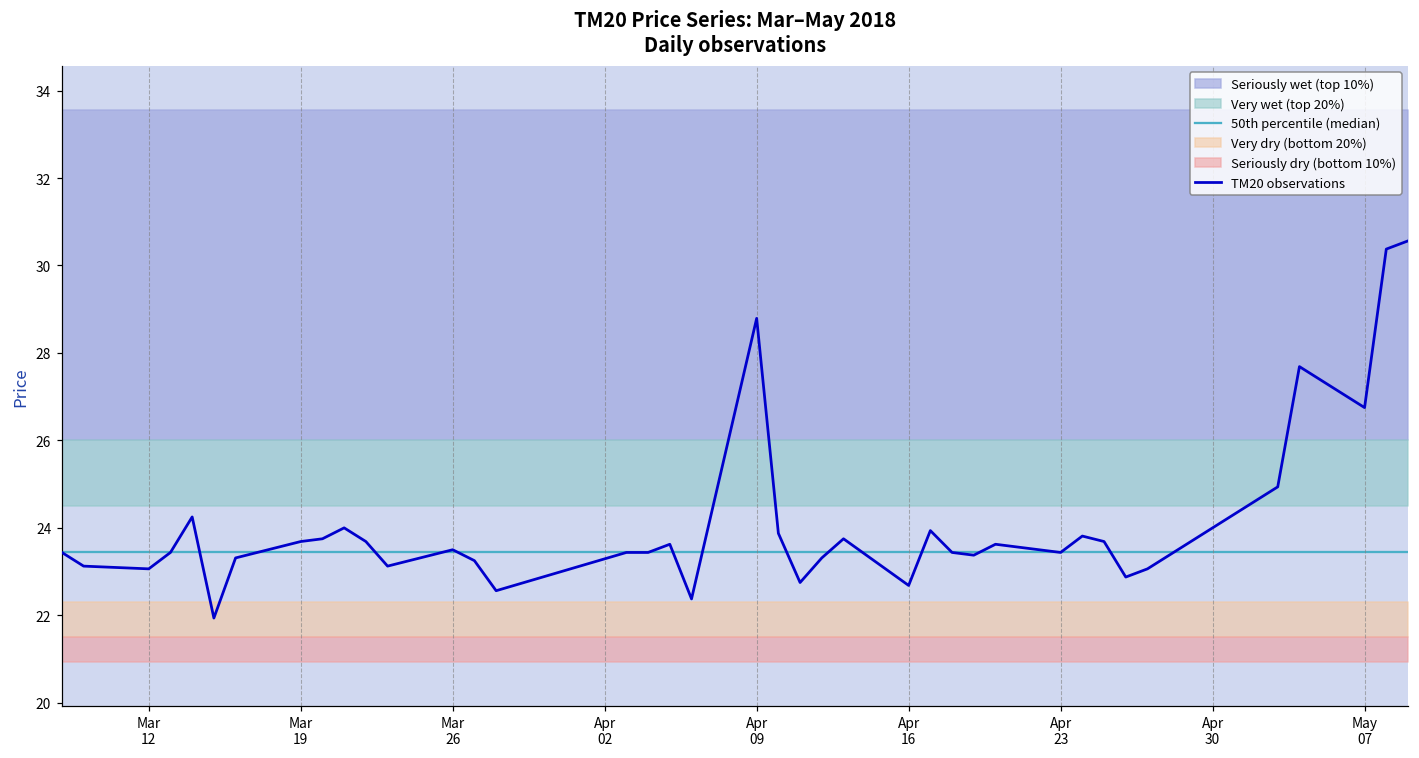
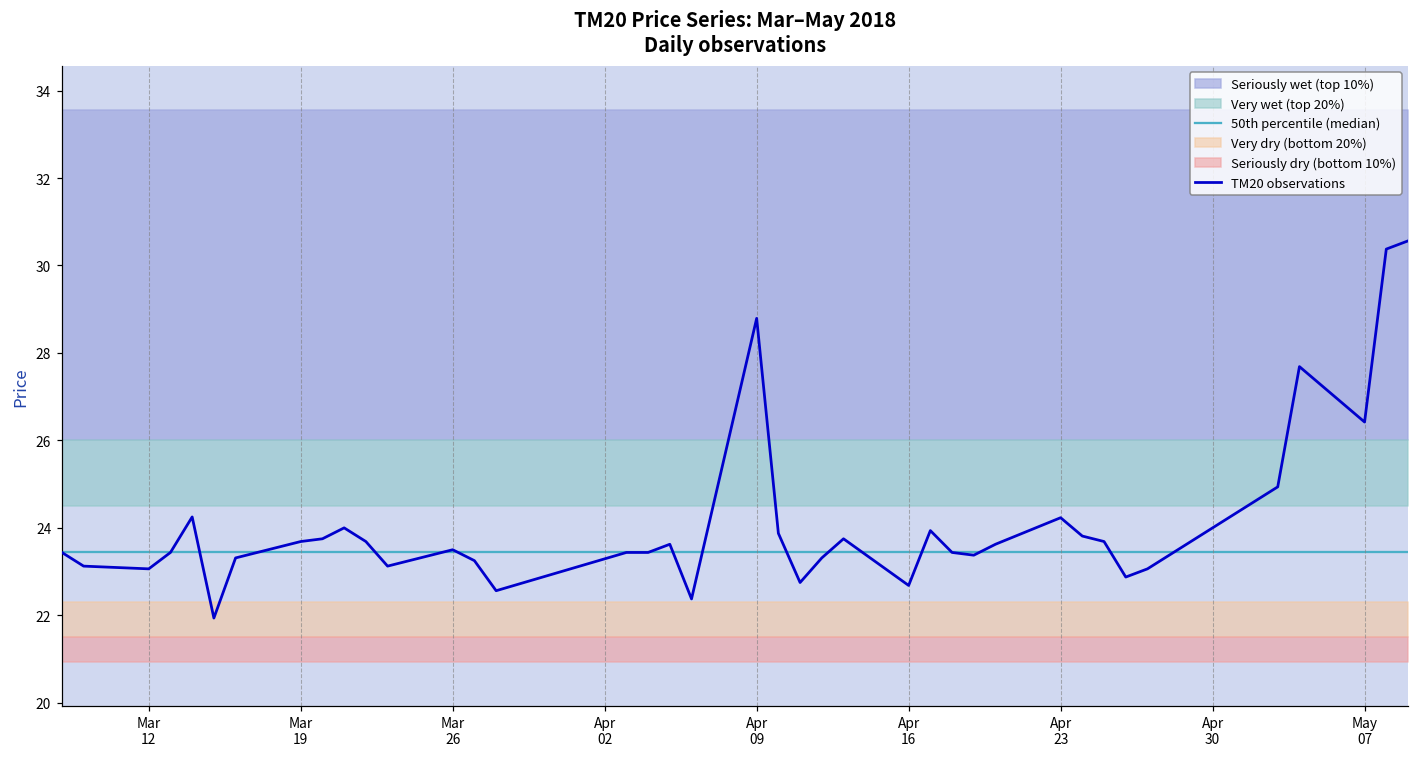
  {
    "TM20 observations": {
      "Mar 12": 23.1,
      "Mar 19": 23.7,
      "Mar 26": 23.5,
      "Apr 09": 28.8,
      "Apr 16": 22.7,
-     "Apr 23": 23.4,
-     "May 07": 26.8
+     "Apr 23": 24.2,
+     "May 07": 26.4
    }
  }
